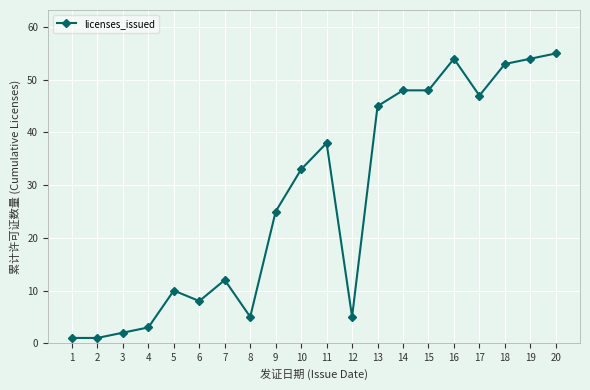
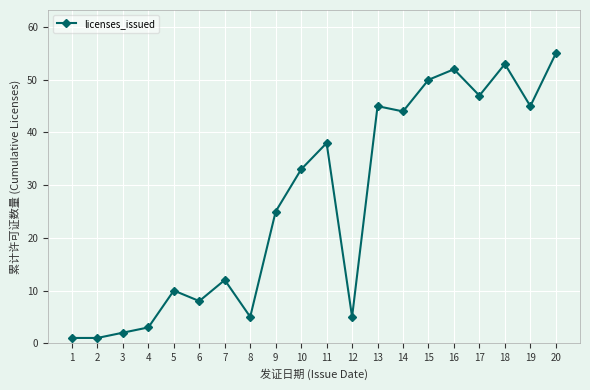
  {
    "1": 1,
    "2": 1,
    "3": 2,
    "4": 3,
    "5": 10,
    "6": 8,
    "7": 12,
    "8": 5,
    "9": 25,
    "10": 33,
    "11": 38,
    "12": 5,
    "13": 45,
-   "14": 48,
-   "15": 48,
-   "16": 54,
+   "14": 44,
+   "15": 50,
+   "16": 52,
    "17": 47,
    "18": 53,
-   "19": 54,
+   "19": 45,
    "20": 55
  }
